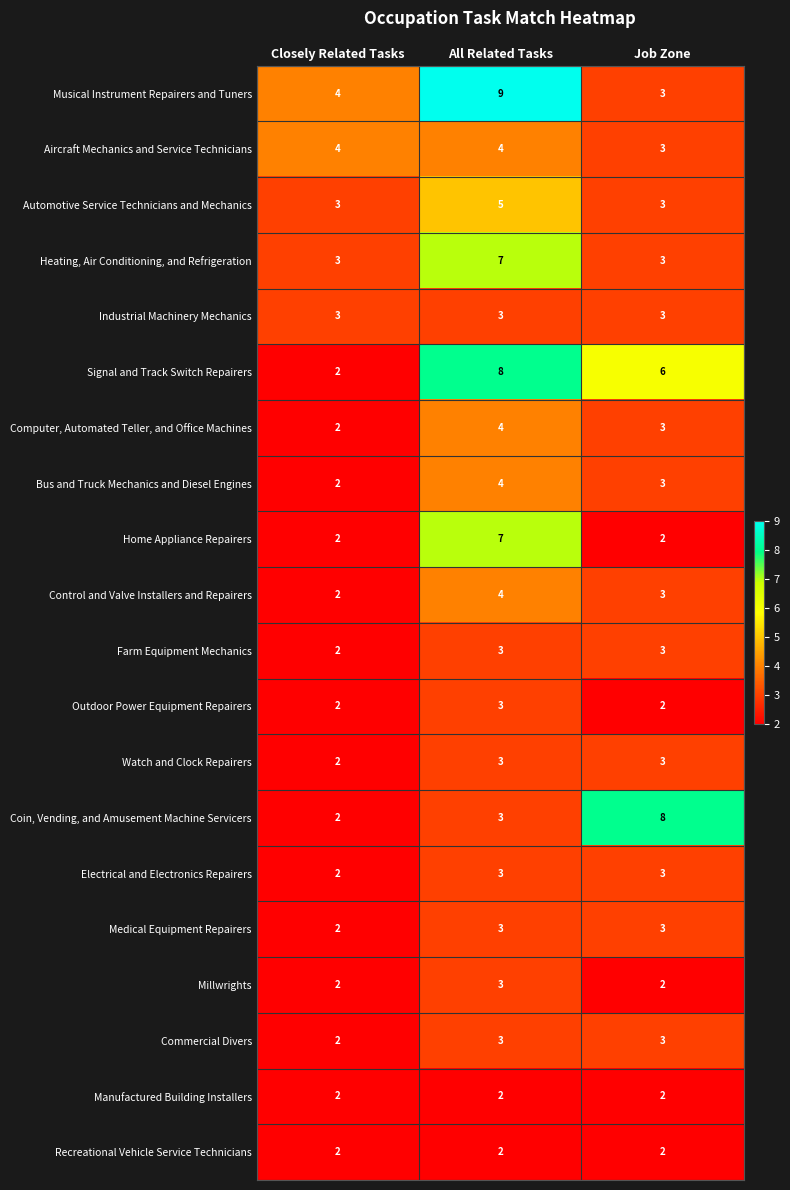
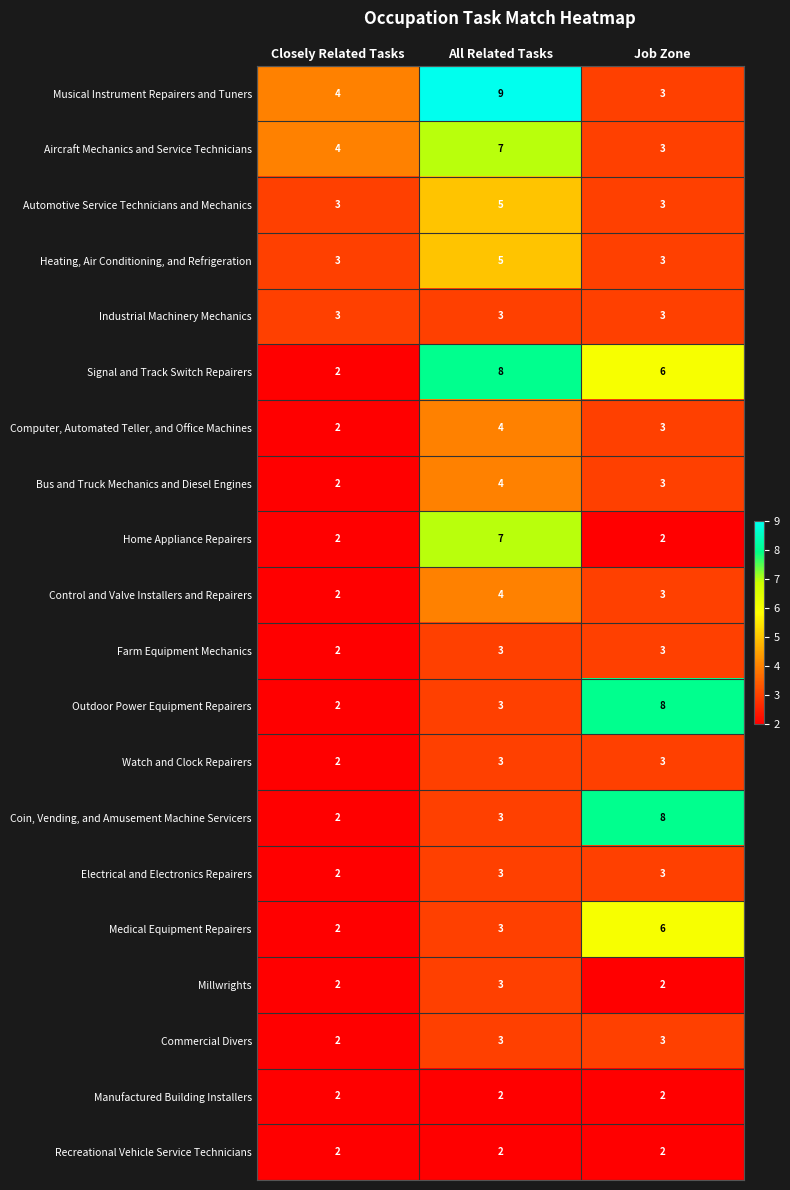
  {
    "Musical Instrument Repairers and Tuners": {
      "Closely Related Tasks": 4,
      "All Related Tasks": 9,
      "Job Zone": 3
    },
    "Aircraft Mechanics and Service Technicians": {
      "Closely Related Tasks": 4,
-     "All Related Tasks": 4,
+     "All Related Tasks": 7,
      "Job Zone": 3
    },
    "Automotive Service Technicians and Mechanics": {
      "Closely Related Tasks": 3,
      "All Related Tasks": 5,
      "Job Zone": 3
    },
    "Heating, Air Conditioning, and Refrigeration": {
      "Closely Related Tasks": 3,
-     "All Related Tasks": 7,
+     "All Related Tasks": 5,
      "Job Zone": 3
    },
    "Industrial Machinery Mechanics": {
      "Closely Related Tasks": 3,
      "All Related Tasks": 3,
      "Job Zone": 3
    },
    "Signal and Track Switch Repairers": {
      "Closely Related Tasks": 2,
      "All Related Tasks": 8,
      "Job Zone": 6
    },
    "Computer, Automated Teller, and Office Machines": {
      "Closely Related Tasks": 2,
      "All Related Tasks": 4,
      "Job Zone": 3
    },
    "Bus and Truck Mechanics and Diesel Engines": {
      "Closely Related Tasks": 2,
      "All Related Tasks": 4,
      "Job Zone": 3
    },
    "Home Appliance Repairers": {
      "Closely Related Tasks": 2,
      "All Related Tasks": 7,
      "Job Zone": 2
    },
    "Control and Valve Installers and Repairers": {
      "Closely Related Tasks": 2,
      "All Related Tasks": 4,
      "Job Zone": 3
    },
    "Farm Equipment Mechanics": {
      "Closely Related Tasks": 2,
      "All Related Tasks": 3,
      "Job Zone": 3
    },
    "Outdoor Power Equipment Repairers": {
      "Closely Related Tasks": 2,
      "All Related Tasks": 3,
-     "Job Zone": 2
+     "Job Zone": 8
    },
    "Watch and Clock Repairers": {
      "Closely Related Tasks": 2,
      "All Related Tasks": 3,
      "Job Zone": 3
    },
    "Coin, Vending, and Amusement Machine Servicers": {
      "Closely Related Tasks": 2,
      "All Related Tasks": 3,
      "Job Zone": 8
    },
    "Electrical and Electronics Repairers": {
      "Closely Related Tasks": 2,
      "All Related Tasks": 3,
      "Job Zone": 3
    },
    "Medical Equipment Repairers": {
      "Closely Related Tasks": 2,
      "All Related Tasks": 3,
-     "Job Zone": 3
+     "Job Zone": 6
    },
    "Millwrights": {
      "Closely Related Tasks": 2,
      "All Related Tasks": 3,
      "Job Zone": 2
    },
    "Commercial Divers": {
      "Closely Related Tasks": 2,
      "All Related Tasks": 3,
      "Job Zone": 3
    },
    "Manufactured Building Installers": {
      "Closely Related Tasks": 2,
      "All Related Tasks": 2,
      "Job Zone": 2
    },
    "Recreational Vehicle Service Technicians": {
      "Closely Related Tasks": 2,
      "All Related Tasks": 2,
      "Job Zone": 2
    }
  }
